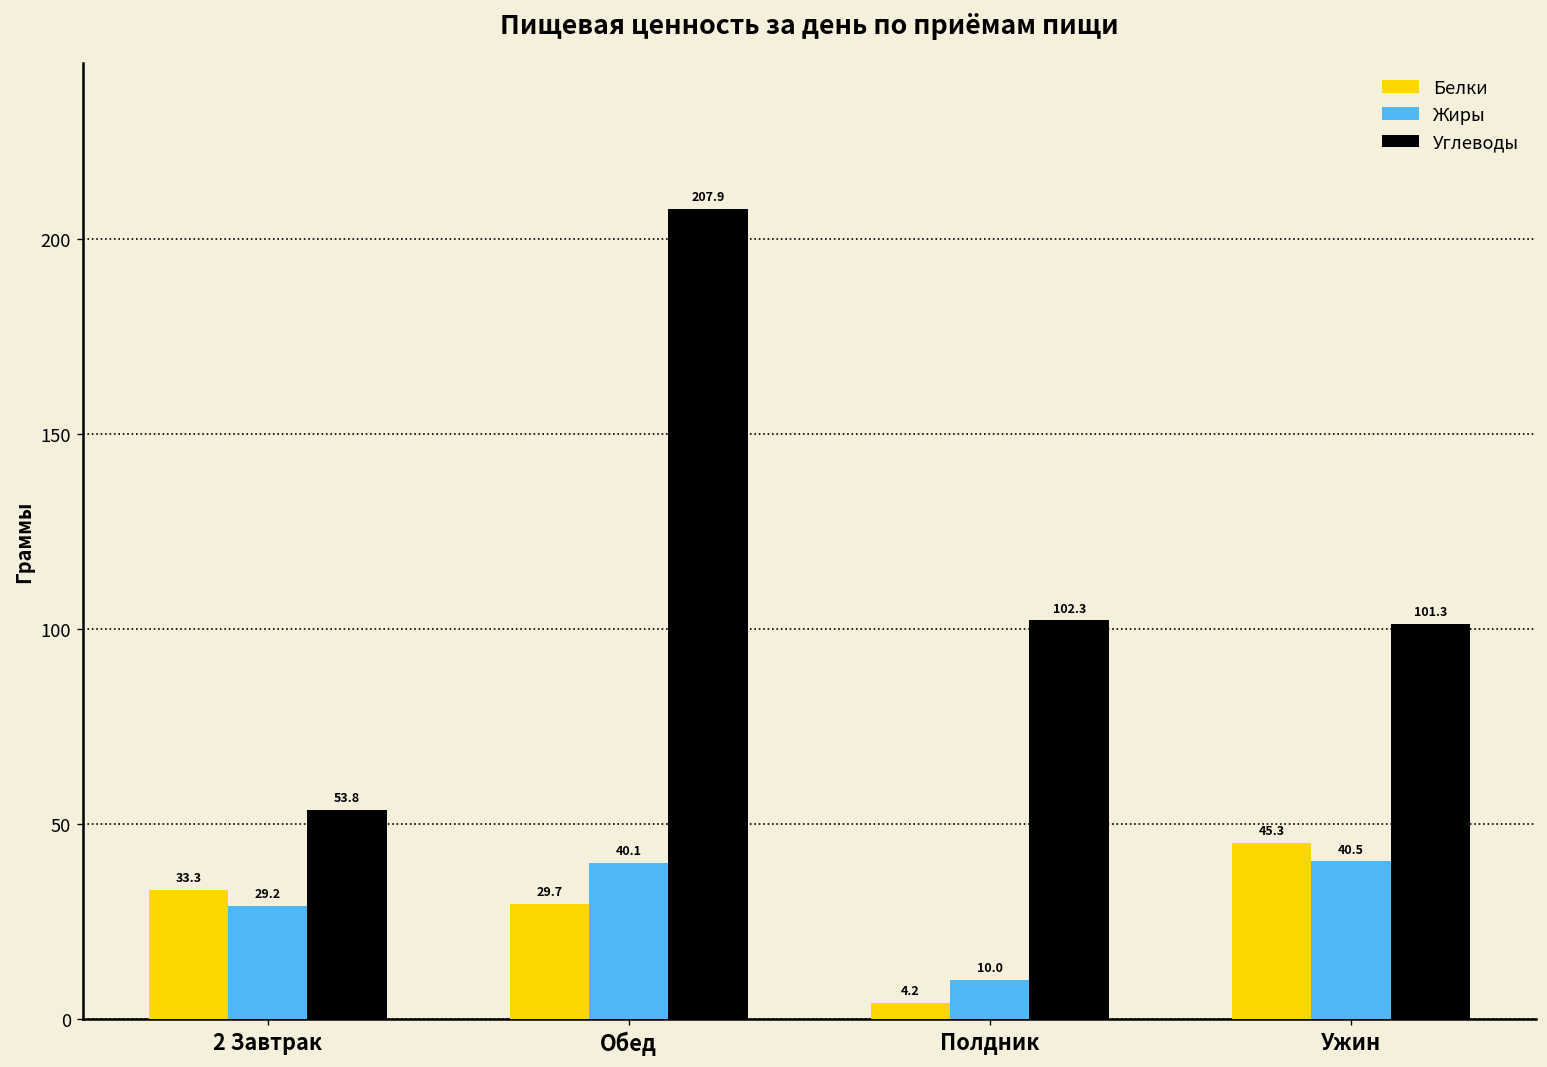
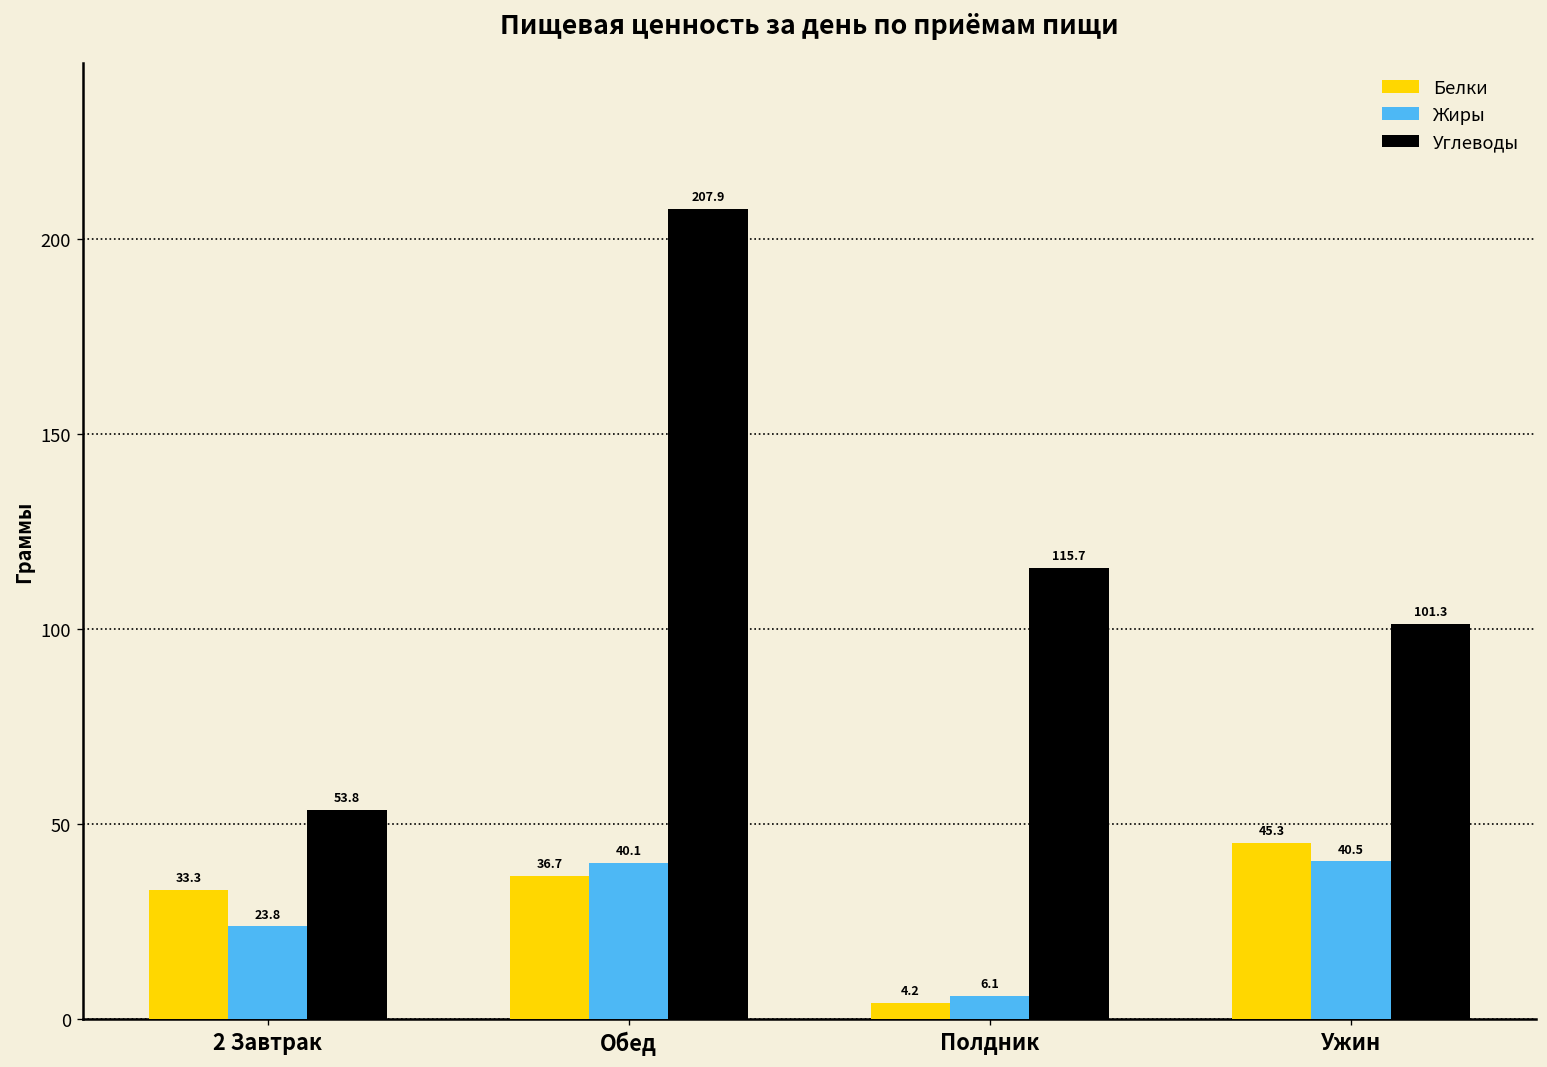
  {
    "Белки": {
      "2 Завтрак": 33.3,
-     "Обед": 29.7,
+     "Обед": 36.7,
      "Полдник": 4.2,
      "Ужин": 45.3
    },
    "Жиры": {
-     "2 Завтрак": 29.2,
+     "2 Завтрак": 23.8,
      "Обед": 40.1,
-     "Полдник": 10.0,
+     "Полдник": 6.1,
      "Ужин": 40.5
    },
    "Углеводы": {
      "2 Завтрак": 53.8,
      "Обед": 207.9,
-     "Полдник": 102.3,
+     "Полдник": 115.7,
      "Ужин": 101.3
    }
  }
